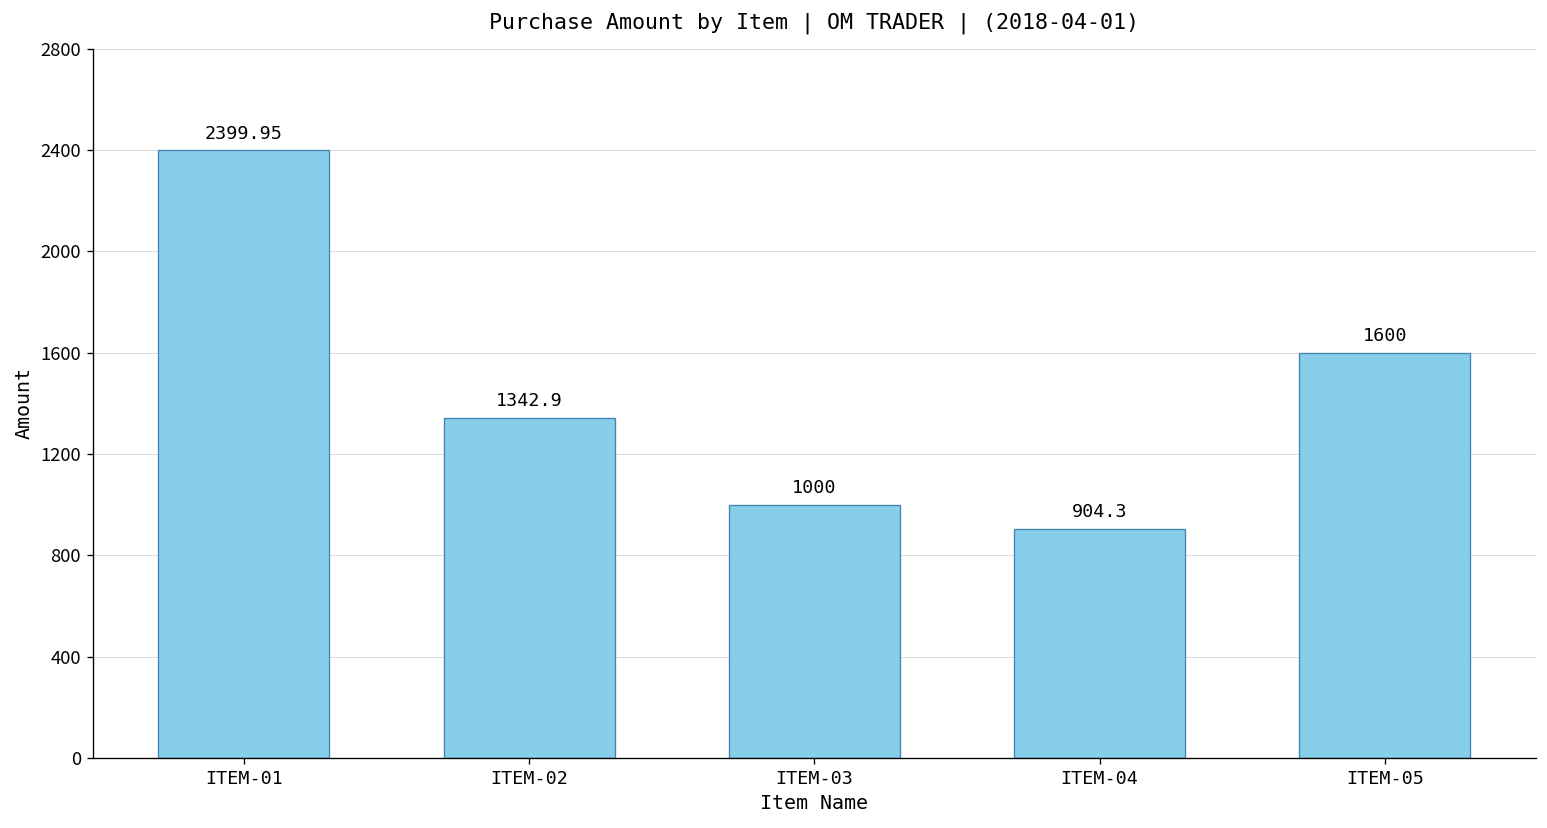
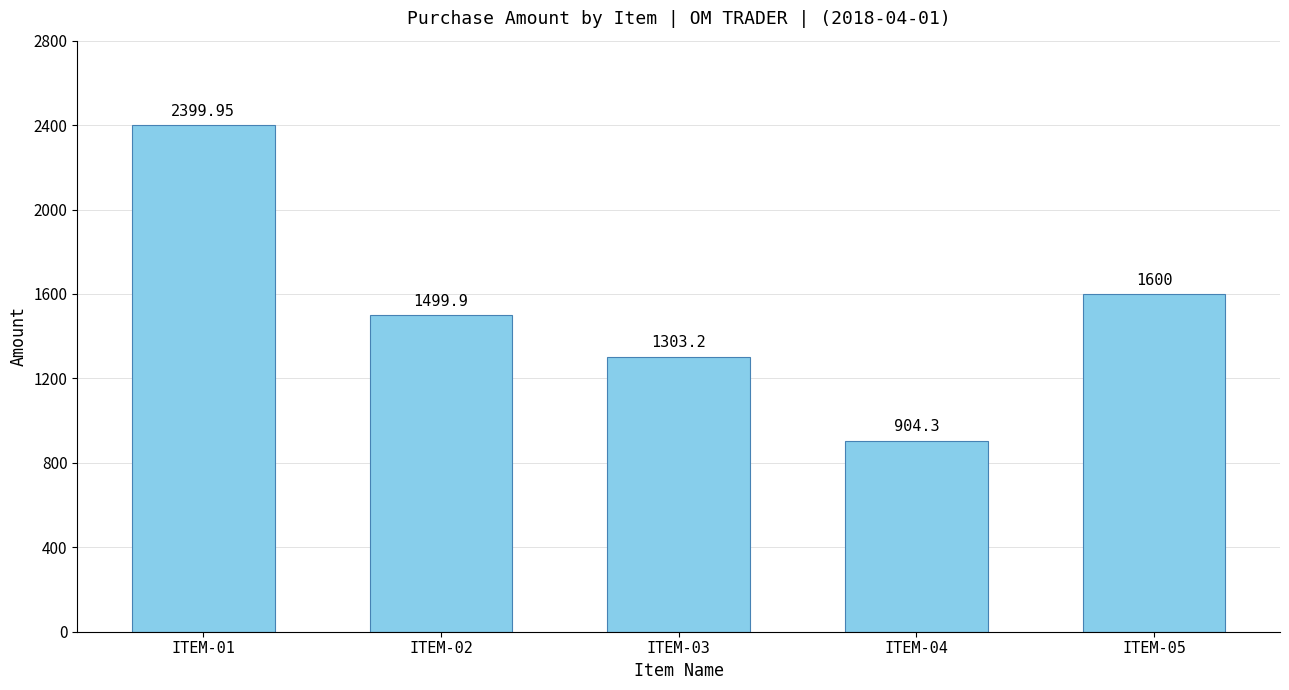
  {
    "ITEM-01": 2399.95,
-   "ITEM-02": 1342.9,
-   "ITEM-03": 1000,
+   "ITEM-02": 1499.9,
+   "ITEM-03": 1303.2,
    "ITEM-04": 904.3,
    "ITEM-05": 1600
  }
